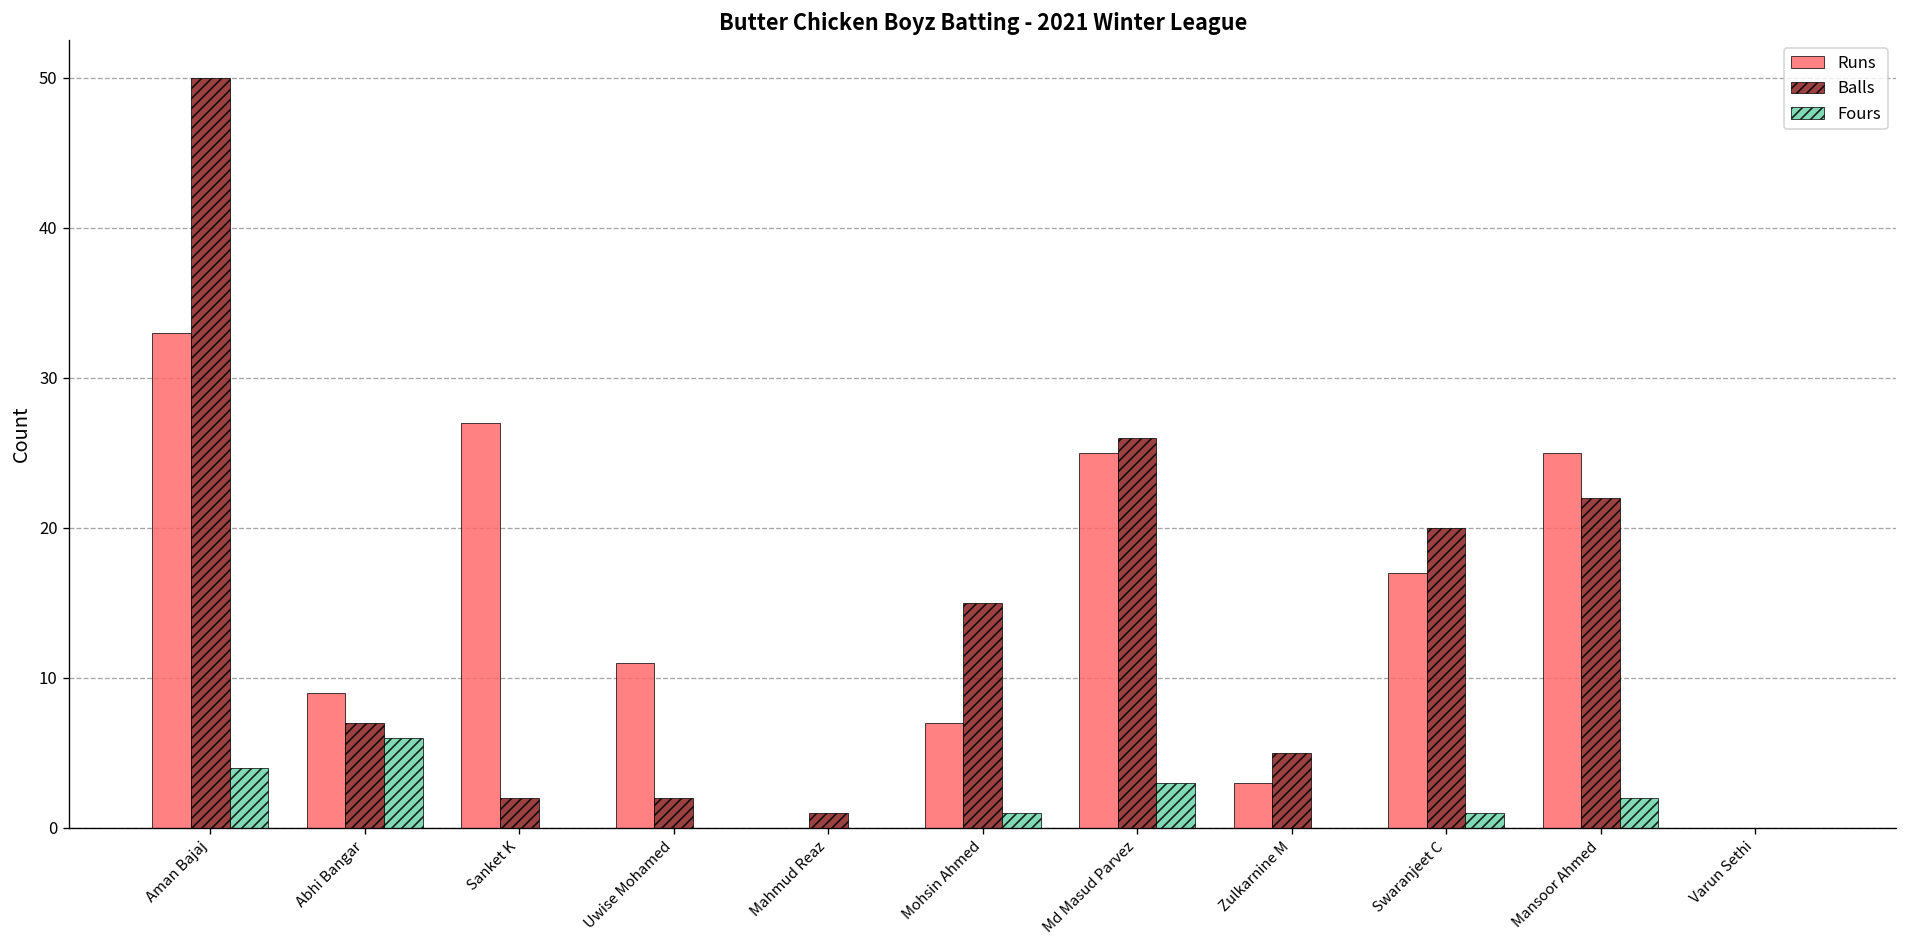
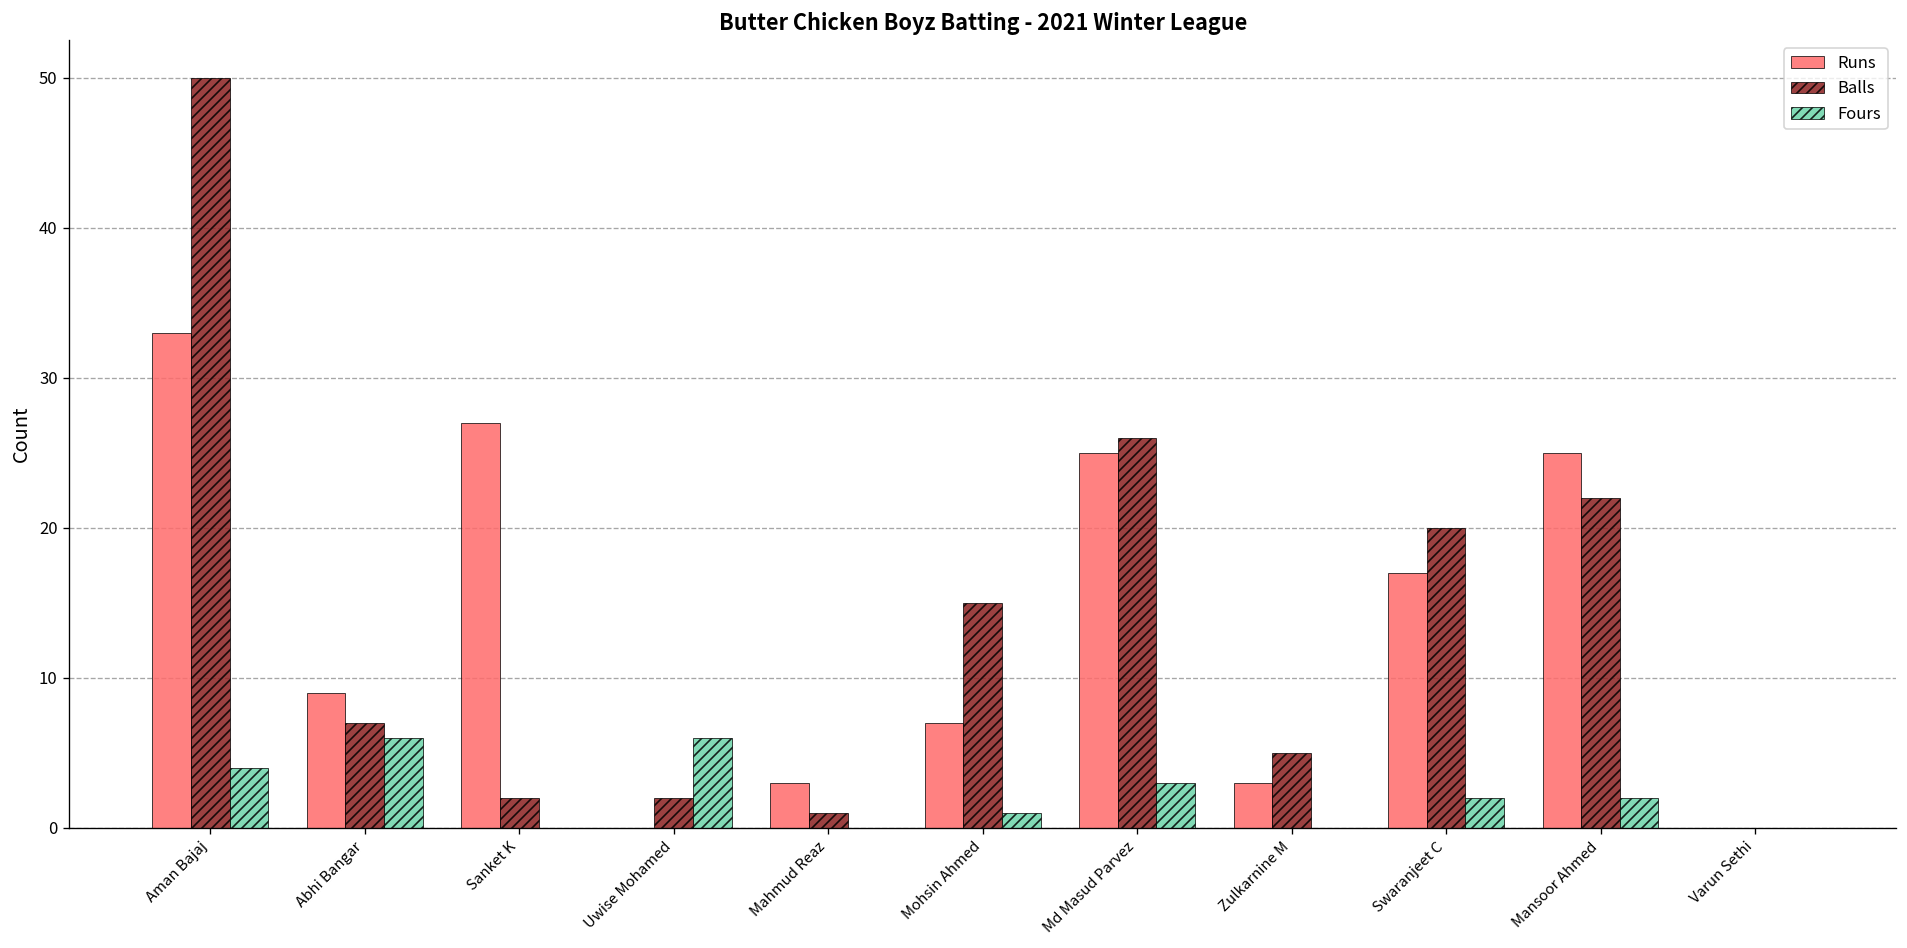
  {
    "Runs": {
      "Aman Bajaj": 33,
      "Abhi Bangar": 9,
      "Sanket K": 27,
-     "Uwise Mohamed": 11,
-     "Mahmud Reaz": 0,
+     "Uwise Mohamed": 0,
+     "Mahmud Reaz": 3,
      "Mohsin Ahmed": 7,
      "Md Masud Parvez": 25,
      "Zulkarnine M": 3,
      "Swaranjeet C": 17,
      "Mansoor Ahmed": 25,
      "Varun Sethi": 0
    },
    "Balls": {
      "Aman Bajaj": 50,
      "Abhi Bangar": 7,
      "Sanket K": 2,
      "Uwise Mohamed": 2,
      "Mahmud Reaz": 1,
      "Mohsin Ahmed": 15,
      "Md Masud Parvez": 26,
      "Zulkarnine M": 5,
      "Swaranjeet C": 20,
      "Mansoor Ahmed": 22,
      "Varun Sethi": 0
    },
    "Fours": {
      "Aman Bajaj": 4,
      "Abhi Bangar": 6,
      "Sanket K": 0,
-     "Uwise Mohamed": 0,
+     "Uwise Mohamed": 6,
      "Mahmud Reaz": 0,
      "Mohsin Ahmed": 1,
      "Md Masud Parvez": 3,
      "Zulkarnine M": 0,
-     "Swaranjeet C": 1,
+     "Swaranjeet C": 2,
      "Mansoor Ahmed": 2,
      "Varun Sethi": 0
    }
  }
